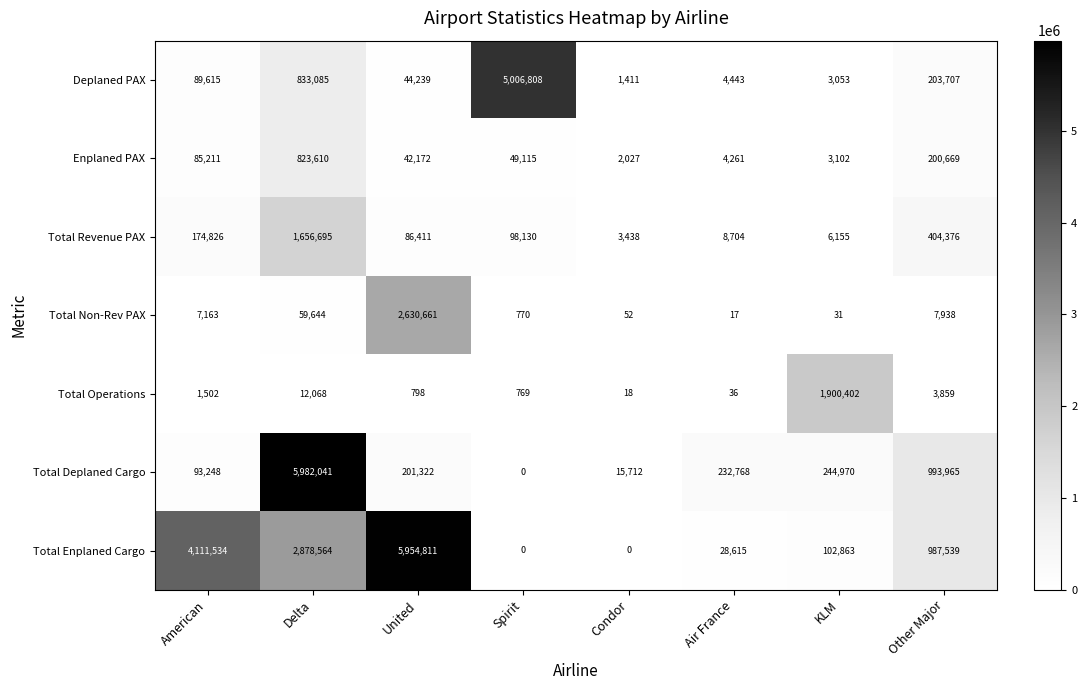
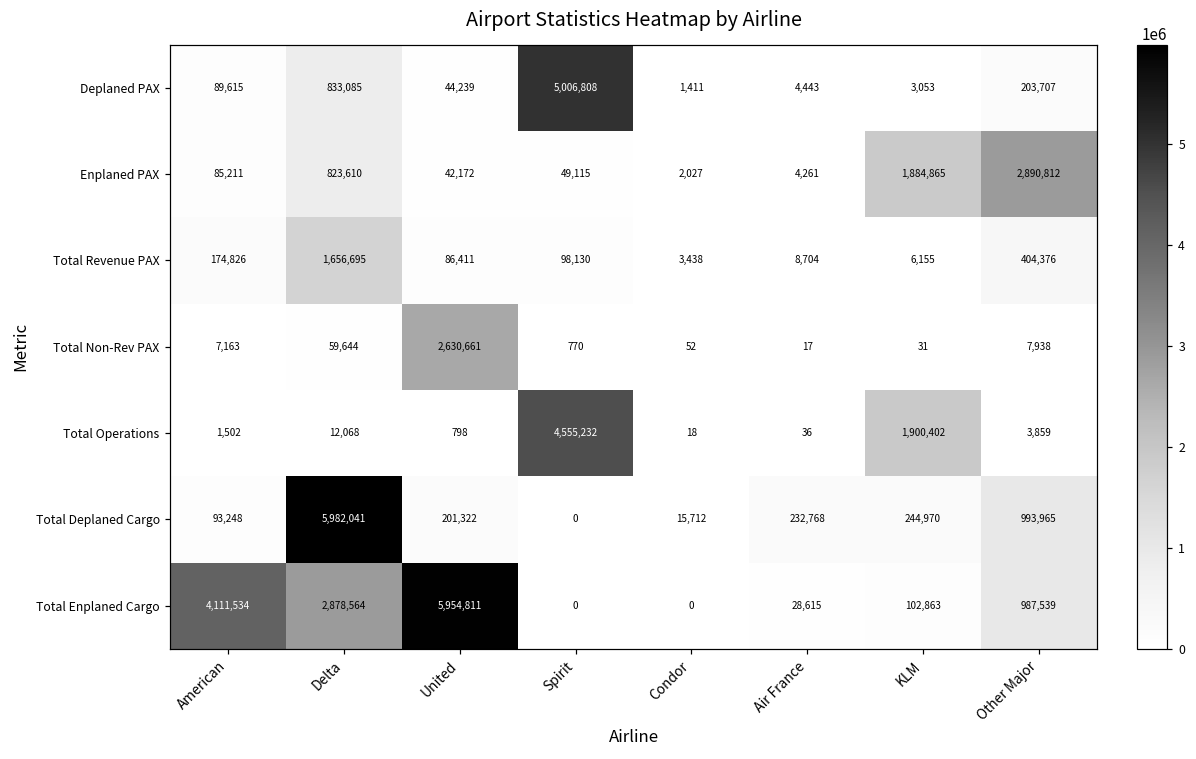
  {
    "Deplaned PAX": {
      "American": "89,615",
      "Delta": "833,085",
      "United": "44,239",
      "Spirit": "5,006,808",
      "Condor": "1,411",
      "Air France": "4,443",
      "KLM": "3,053",
      "Other Major": "203,707"
    },
    "Enplaned PAX": {
      "American": "85,211",
      "Delta": "823,610",
      "United": "42,172",
      "Spirit": "49,115",
      "Condor": "2,027",
      "Air France": "4,261",
-     "KLM": "3,102",
-     "Other Major": "200,669"
+     "KLM": "1,884,865",
+     "Other Major": "2,890,812"
    },
    "Total Revenue PAX": {
      "American": "174,826",
      "Delta": "1,656,695",
      "United": "86,411",
      "Spirit": "98,130",
      "Condor": "3,438",
      "Air France": "8,704",
      "KLM": "6,155",
      "Other Major": "404,376"
    },
    "Total Non-Rev PAX": {
      "American": "7,163",
      "Delta": "59,644",
      "United": "2,630,661",
      "Spirit": "770",
      "Condor": "52",
      "Air France": "17",
      "KLM": "31",
      "Other Major": "7,938"
    },
    "Total Operations": {
      "American": "1,502",
      "Delta": "12,068",
      "United": "798",
-     "Spirit": "769",
+     "Spirit": "4,555,232",
      "Condor": "18",
      "Air France": "36",
      "KLM": "1,900,402",
      "Other Major": "3,859"
    },
    "Total Deplaned Cargo": {
      "American": "93,248",
      "Delta": "5,982,041",
      "United": "201,322",
      "Spirit": "0",
      "Condor": "15,712",
      "Air France": "232,768",
      "KLM": "244,970",
      "Other Major": "993,965"
    },
    "Total Enplaned Cargo": {
      "American": "4,111,534",
      "Delta": "2,878,564",
      "United": "5,954,811",
      "Spirit": "0",
      "Condor": "0",
      "Air France": "28,615",
      "KLM": "102,863",
      "Other Major": "987,539"
    }
  }
